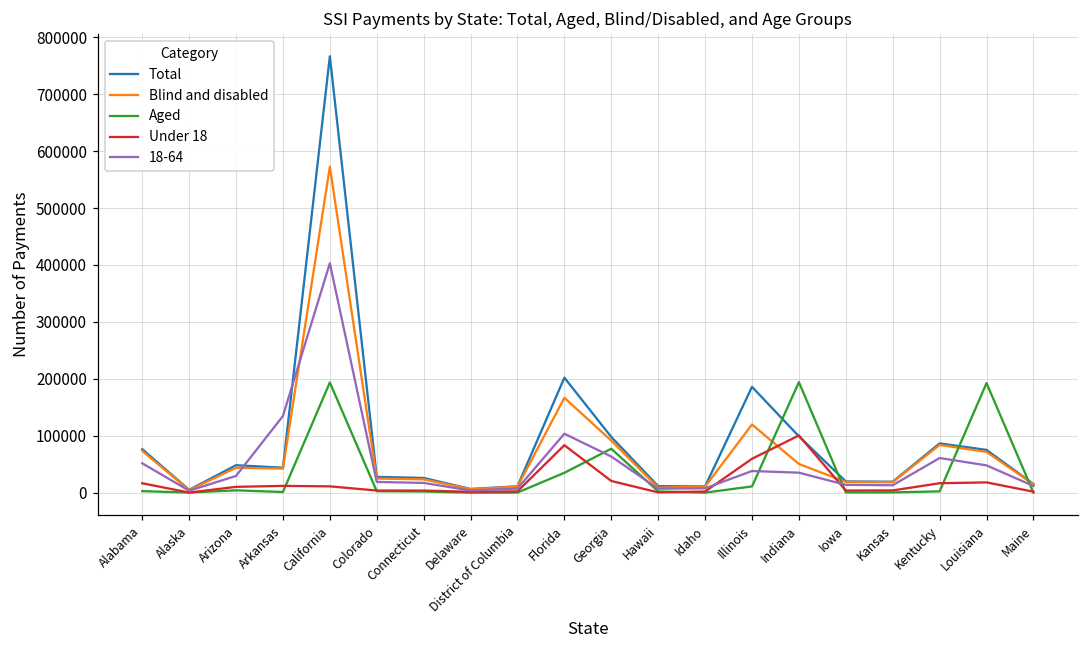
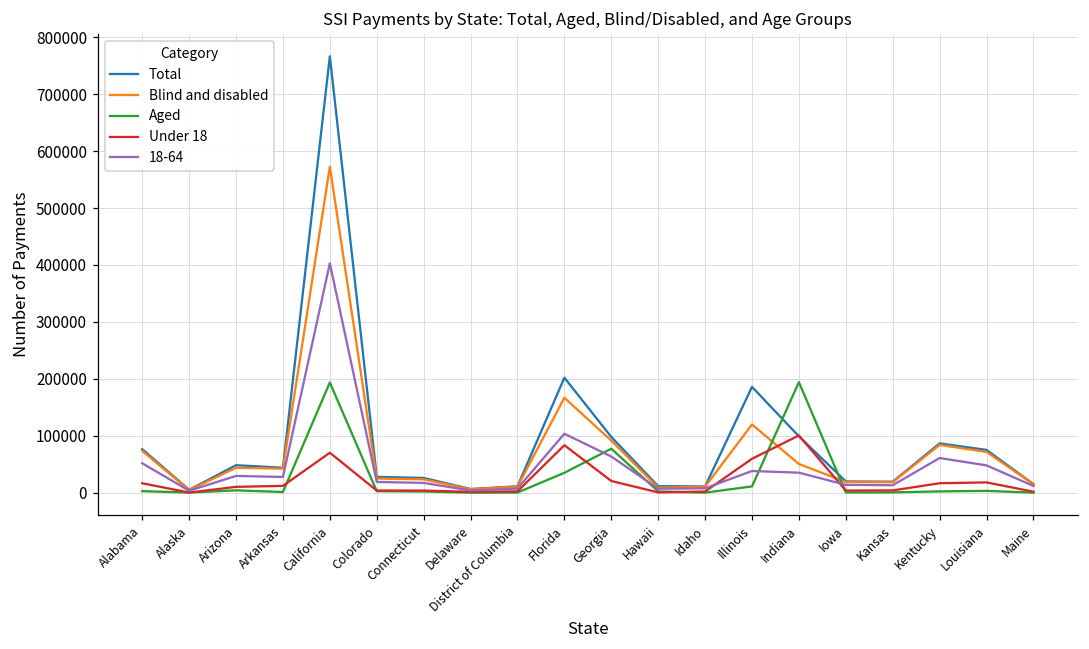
  {
    "Total": {
      "California": 770000,
      "Florida": 200000,
      "Georgia": 100000,
      "Illinois": 190000
    },
    "Blind and disabled": {
      "California": 570000,
      "Florida": 170000,
      "Georgia": 90000,
      "Illinois": 120000,
      "Indiana": 50000
    },
    "Aged": {
      "Alabama": 0,
      "Arizona": 0,
      "Arkansas": 0,
      "California": 190000,
      "Florida": 40000,
      "Georgia": 80000,
      "Illinois": 10000,
      "Indiana": 190000,
      "Kentucky": 0,
-     "Louisiana": 190000
+     "Louisiana": 0
    },
    "Under 18": {
      "Alabama": 20000,
      "Arizona": 10000,
      "Arkansas": 10000,
-     "California": 10000,
+     "California": 70000,
      "Florida": 80000,
      "Georgia": 20000,
      "Illinois": 60000,
      "Kentucky": 20000,
      "Louisiana": 20000
    },
    "18-64": {
      "Alabama": 50000,
      "Arizona": 30000,
-     "Arkansas": 130000,
+     "Arkansas": 30000,
      "California": 400000,
      "Colorado": 20000,
      "Connecticut": 20000,
      "Florida": 100000,
      "Georgia": 60000,
      "Illinois": 40000,
      "Indiana": 40000,
      "Iowa": 10000,
      "Kansas": 10000,
      "Kentucky": 60000,
      "Louisiana": 50000
    }
  }
